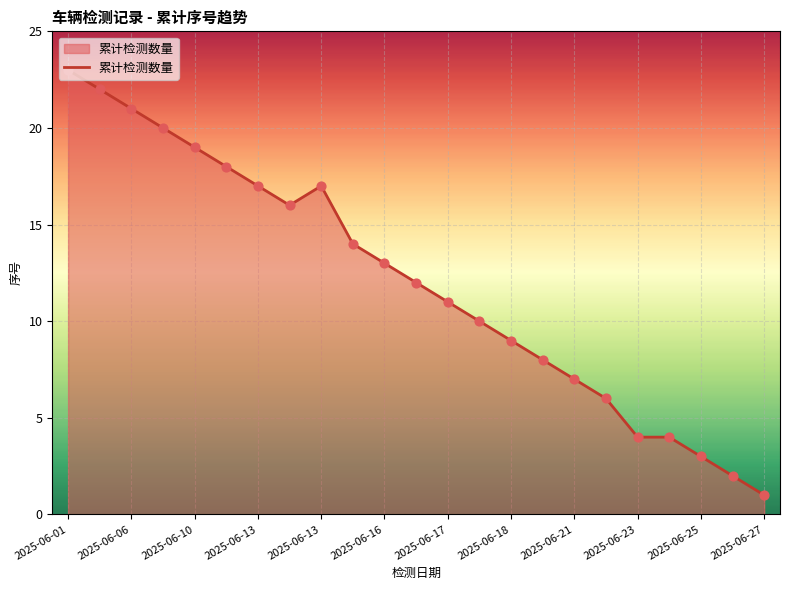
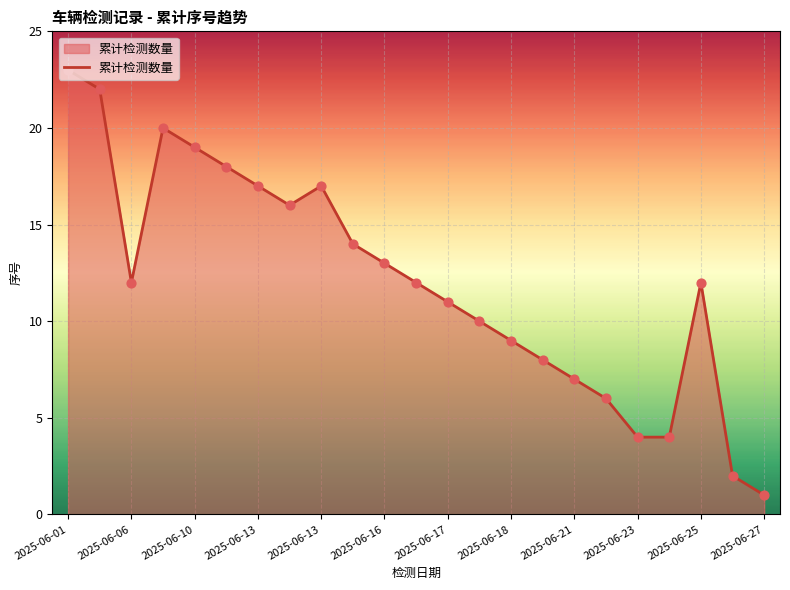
  {
-   "2025-06-06": 21.0,
+   "2025-06-06": 12.0,
    "2025-06-10": 19.0,
    "2025-06-16": 13.0,
    "2025-06-18": 9.0,
    "2025-06-23": 4.0,
-   "2025-06-25": 3.0
+   "2025-06-25": 12.0
  }
